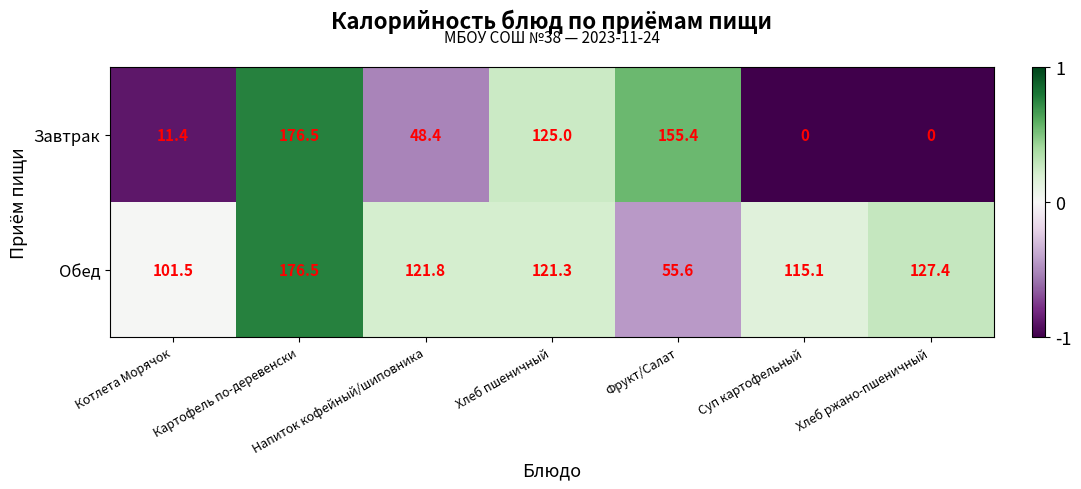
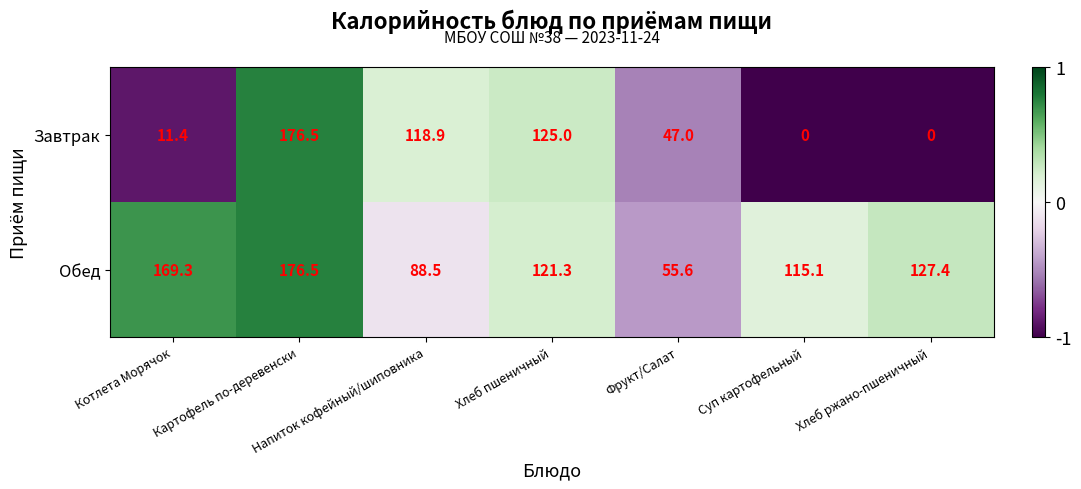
  {
    "Завтрак": {
      "Котлета Морячок": 11.4,
      "Картофель по-деревенски": 176.5,
-     "Напиток кофейный/шиповника": 48.4,
+     "Напиток кофейный/шиповника": 118.9,
      "Хлеб пшеничный": 125.0,
-     "Фрукт/Салат": 155.4,
+     "Фрукт/Салат": 47.0,
      "Суп картофельный": 0,
      "Хлеб ржано-пшеничный": 0
    },
    "Обед": {
-     "Котлета Морячок": 101.5,
+     "Котлета Морячок": 169.3,
      "Картофель по-деревенски": 176.5,
-     "Напиток кофейный/шиповника": 121.8,
+     "Напиток кофейный/шиповника": 88.5,
      "Хлеб пшеничный": 121.3,
      "Фрукт/Салат": 55.6,
      "Суп картофельный": 115.1,
      "Хлеб ржано-пшеничный": 127.4
    }
  }
